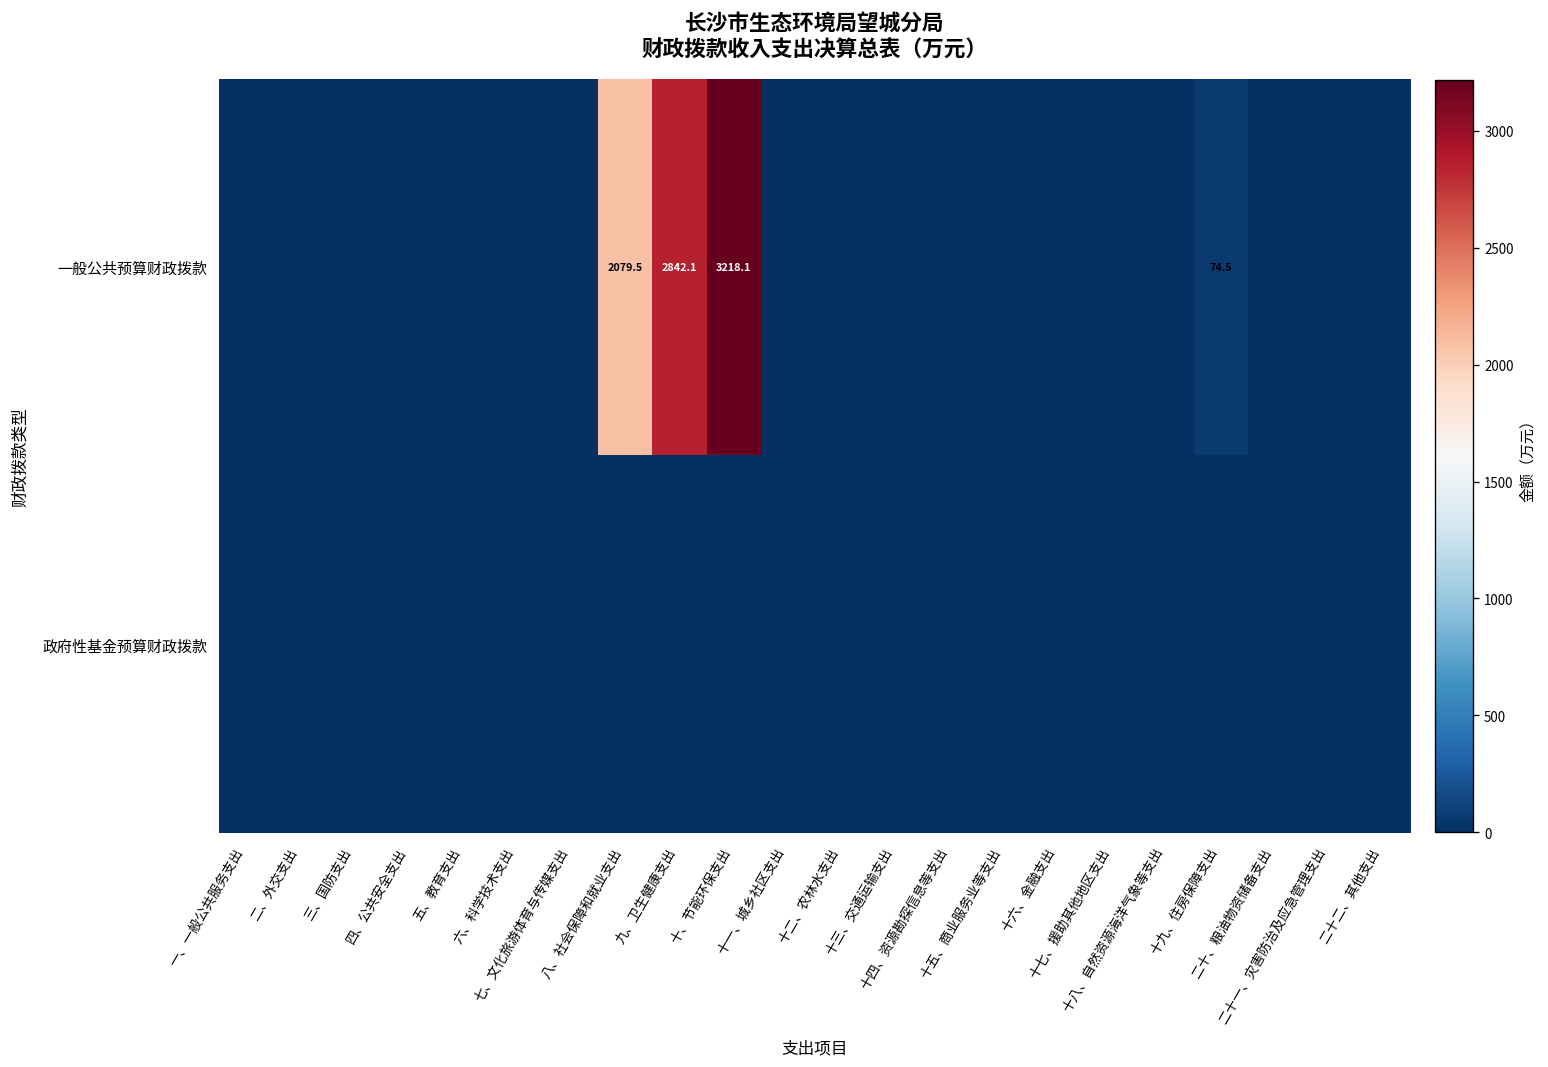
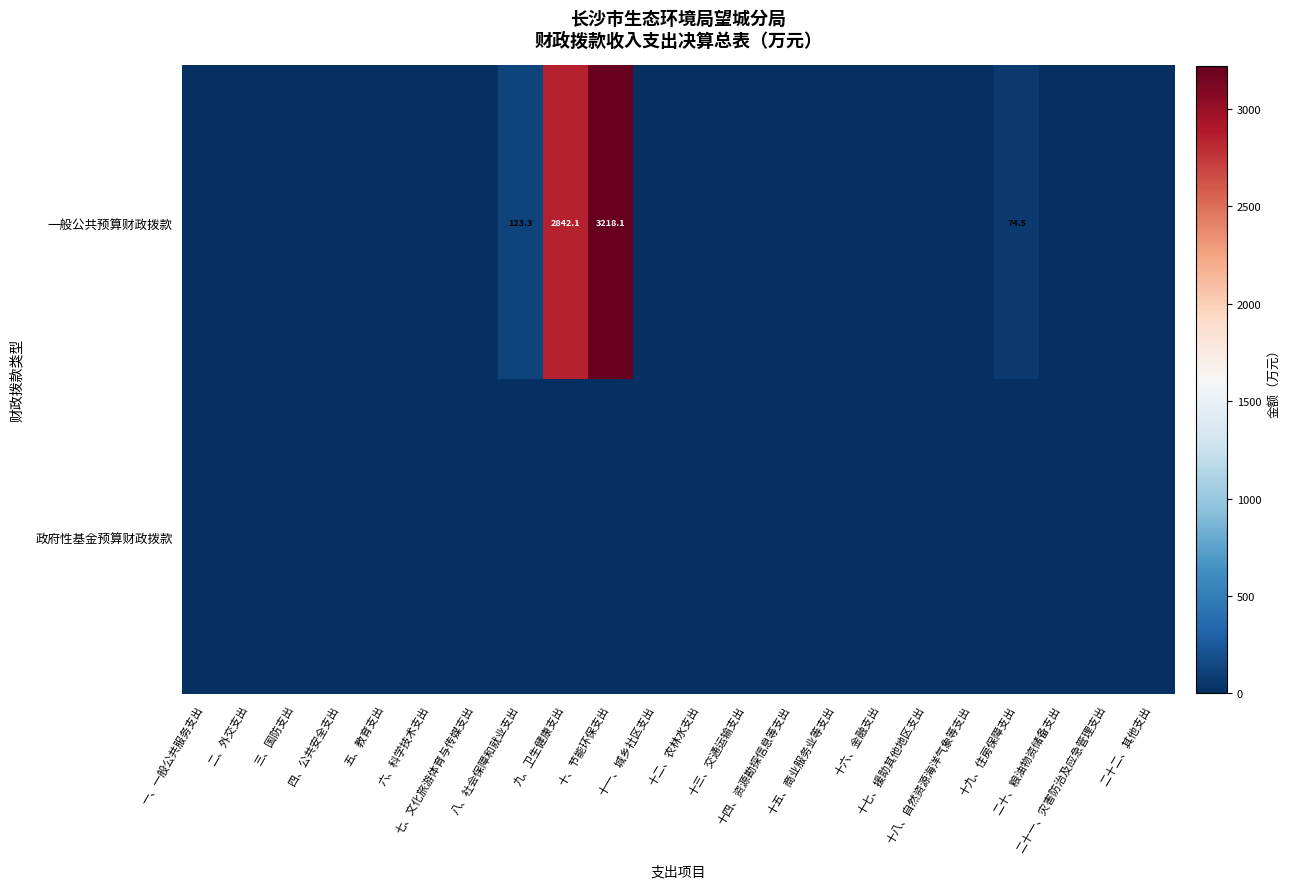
  {
    "一般公共预算财政拨款": {
-     "八、社会保障和就业支出": 2079.5,
+     "八、社会保障和就业支出": 123.3,
      "九、卫生健康支出": 2842.1,
      "十、节能环保支出": 3218.1,
      "十九、住房保障支出": 74.5
    }
  }
